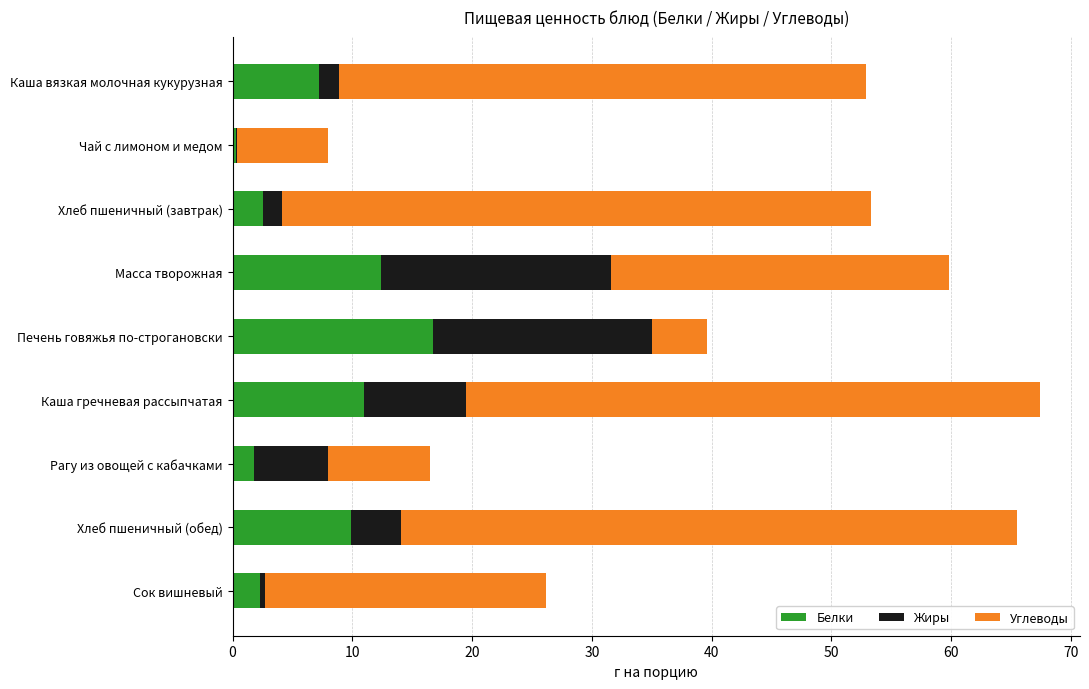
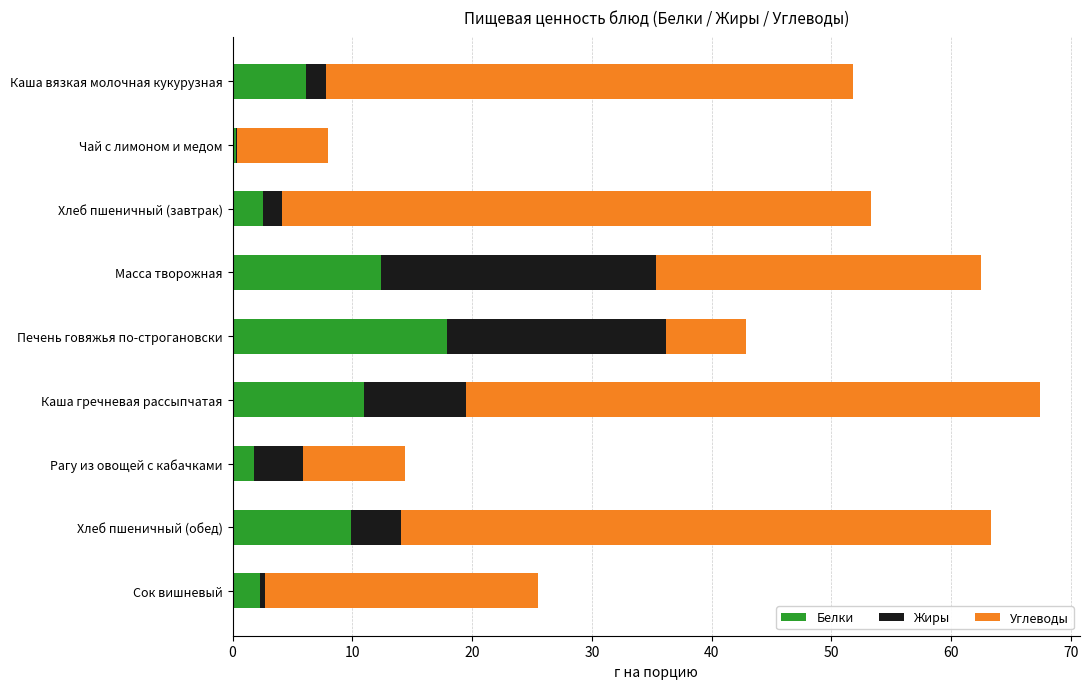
  {
    "Белки": {
-     "Каша вязкая молочная кукурузная": 7.2,
+     "Каша вязкая молочная кукурузная": 6.1,
      "Чай с лимоном и медом": 0.3,
      "Хлеб пшеничный (завтрак)": 2.5,
      "Масса творожная": 12.4,
-     "Печень говяжья по-строгановски": 16.7,
+     "Печень говяжья по-строгановски": 17.9,
      "Каша гречневая рассыпчатая": 11.0,
      "Рагу из овощей с кабачками": 1.8,
      "Хлеб пшеничный (обед)": 9.9,
      "Сок вишневый": 2.3
    },
    "Жиры": {
      "Каша вязкая молочная кукурузная": 1.7,
      "Хлеб пшеничный (завтрак)": 1.6,
-     "Масса творожная": 19.2,
+     "Масса творожная": 23.0,
      "Печень говяжья по-строгановски": 18.3,
      "Каша гречневая рассыпчатая": 8.5,
-     "Рагу из овощей с кабачками": 6.2,
+     "Рагу из овощей с кабачками": 4.1,
      "Хлеб пшеничный (обед)": 4.2,
      "Сок вишневый": 0.4
    },
    "Углеводы": {
      "Каша вязкая молочная кукурузная": 44.0,
      "Чай с лимоном и медом": 7.6,
      "Хлеб пшеничный (завтрак)": 49.2,
-     "Масса творожная": 28.2,
-     "Печень говяжья по-строгановски": 4.6,
+     "Масса творожная": 27.1,
+     "Печень говяжья по-строгановски": 6.7,
      "Каша гречневая рассыпчатая": 47.9,
      "Рагу из овощей с кабачками": 8.5,
-     "Хлеб пшеничный (обед)": 51.4,
-     "Сок вишневый": 23.5
+     "Хлеб пшеничный (обед)": 49.2,
+     "Сок вишневый": 22.8
    }
  }
